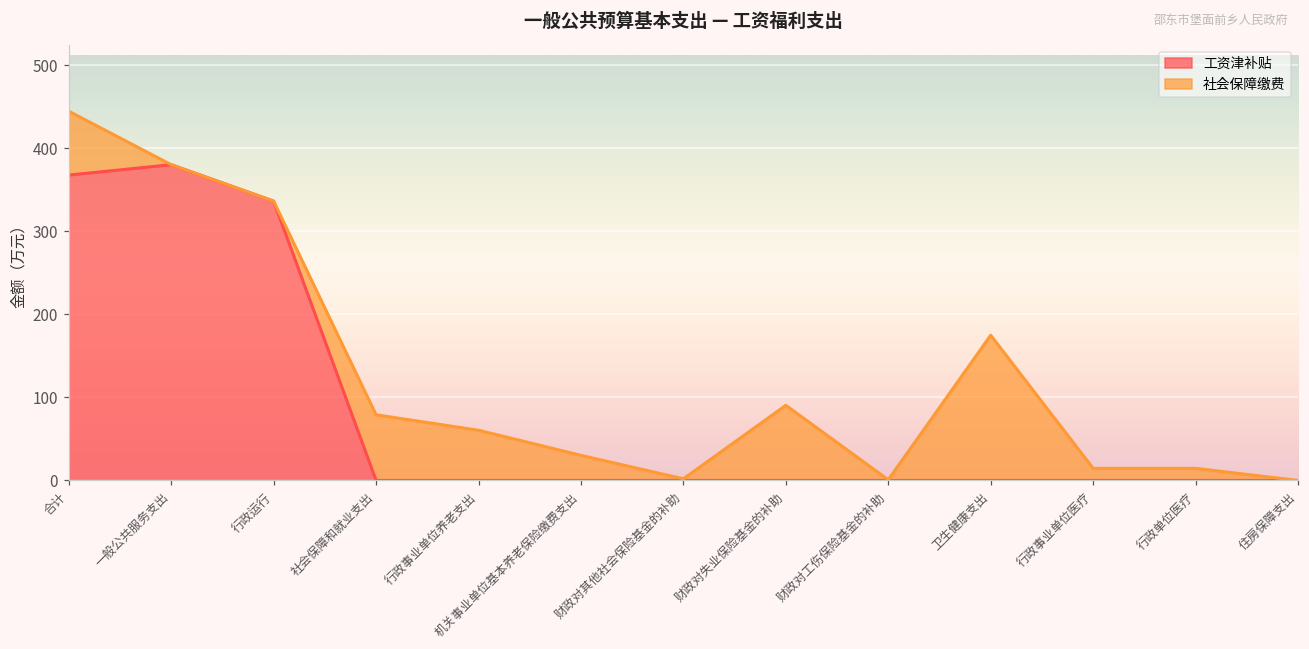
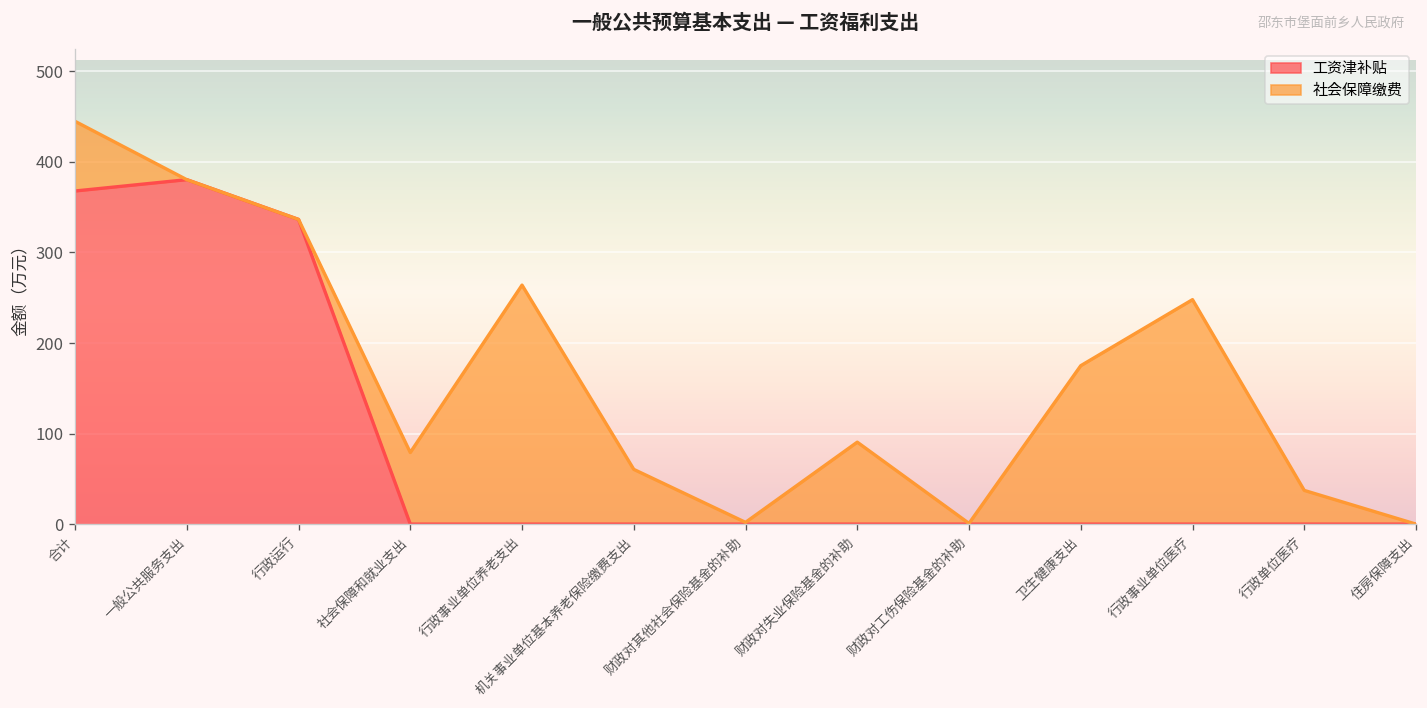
  {
    "工资津补贴": {
      "合计": 370,
      "社会保障和就业支出": 0,
      "行政事业单位养老支出": 0,
      "机关事业单位基本养老保险缴费支出": 0,
      "财政对失业保险基金的补助": 0,
      "卫生健康支出": 0,
      "行政事业单位医疗": 0,
      "行政单位医疗": 0
    },
    "社会保障缴费": {
      "合计": 80,
      "社会保障和就业支出": 80,
-     "行政事业单位养老支出": 60,
-     "机关事业单位基本养老保险缴费支出": 30,
+     "行政事业单位养老支出": 260,
+     "机关事业单位基本养老保险缴费支出": 60,
      "财政对失业保险基金的补助": 90,
      "卫生健康支出": 170,
-     "行政事业单位医疗": 10,
-     "行政单位医疗": 10
+     "行政事业单位医疗": 250,
+     "行政单位医疗": 40
    }
  }
